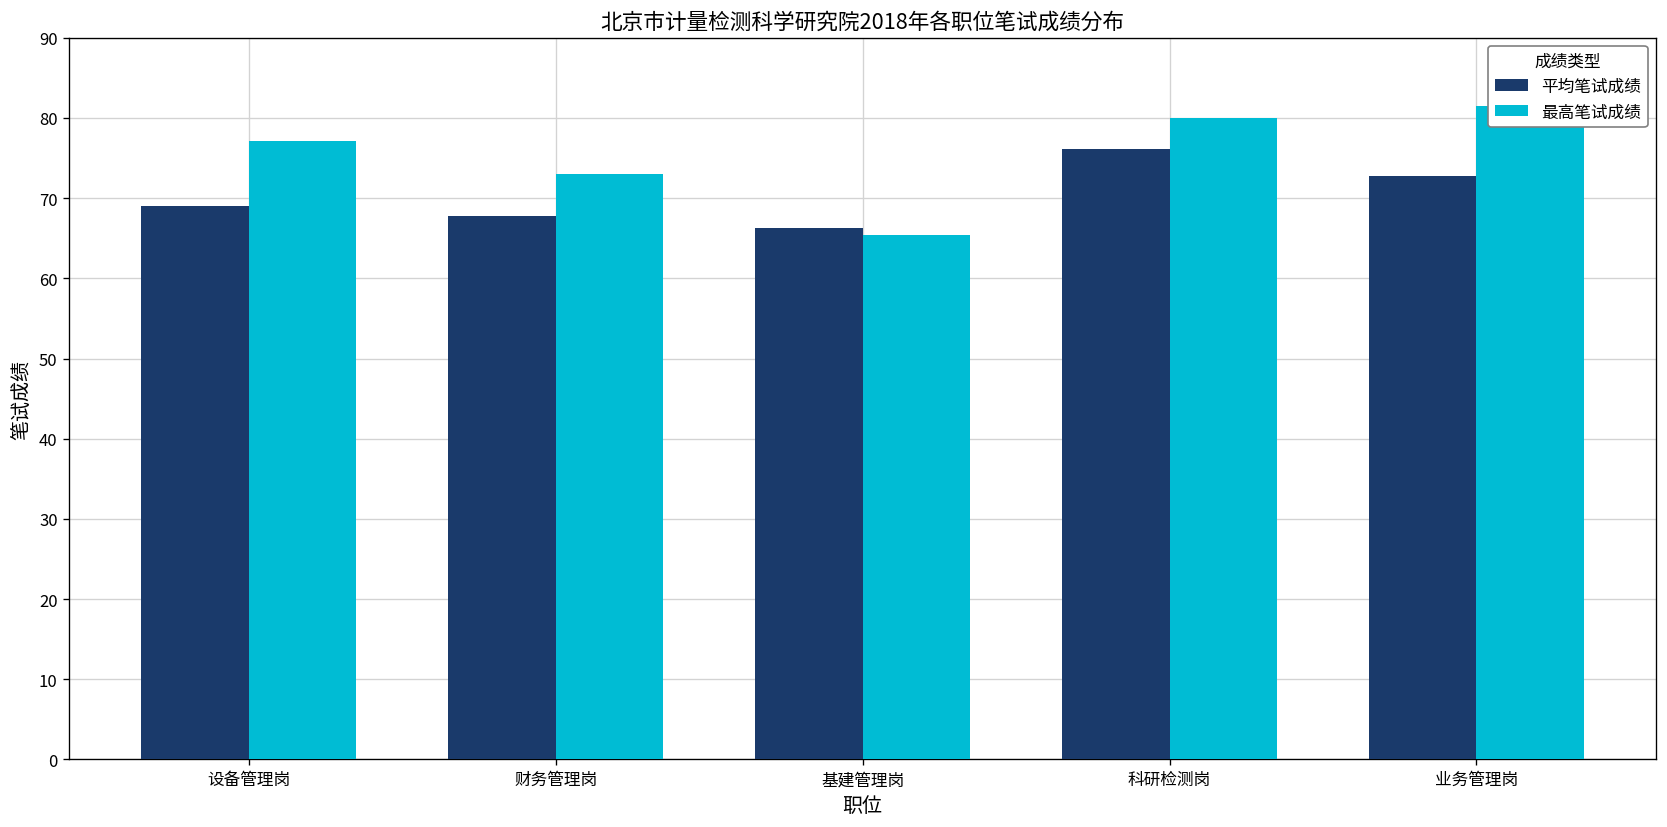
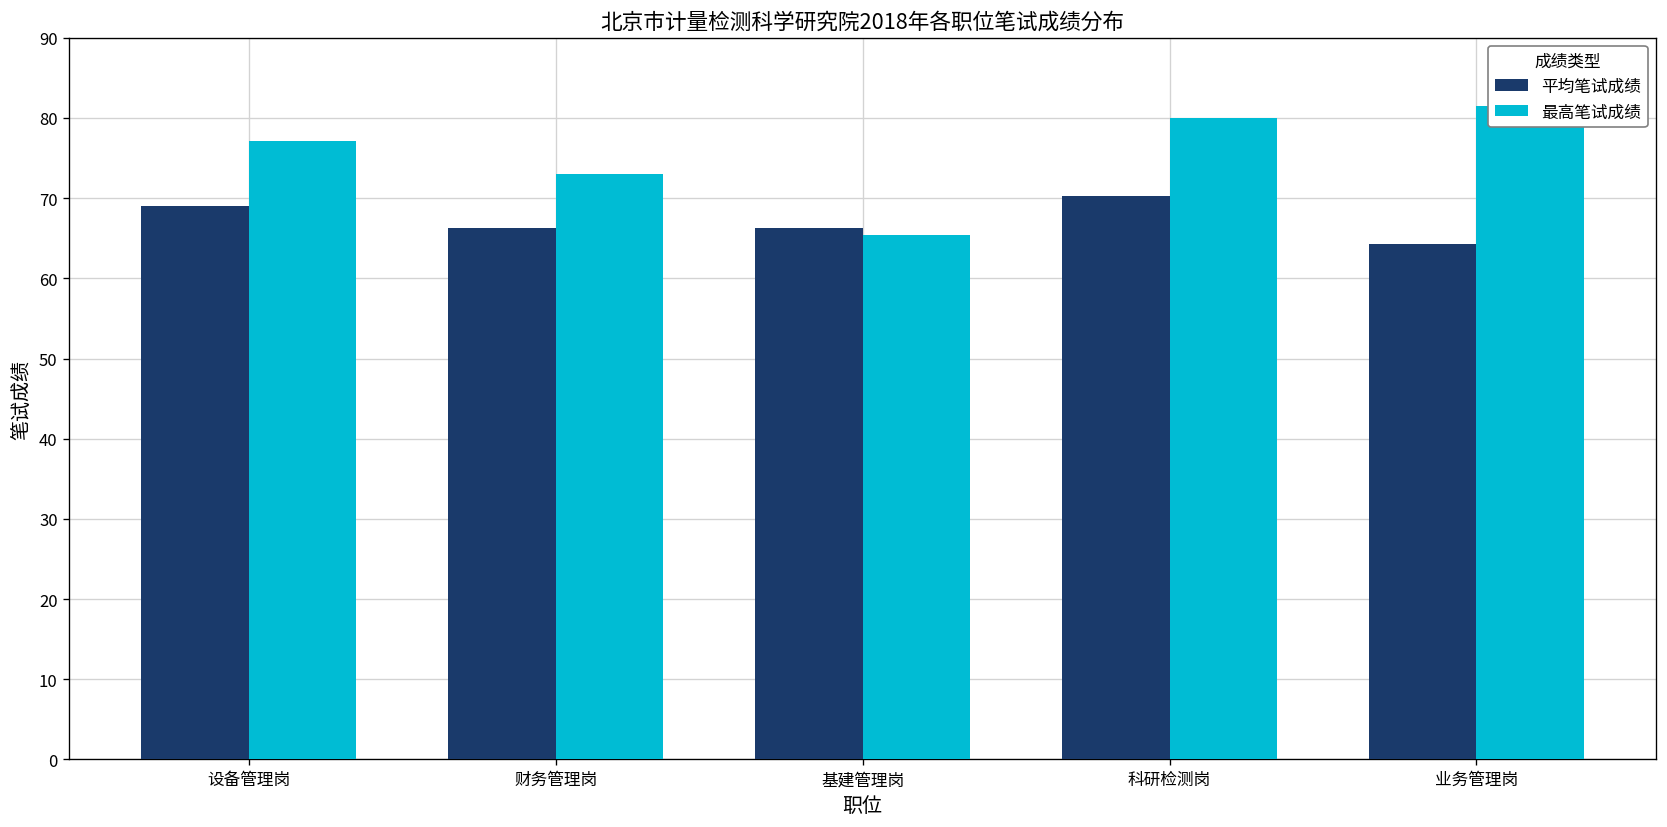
  {
    "平均笔试成绩": {
      "设备管理岗": 69,
-     "财务管理岗": 68,
+     "财务管理岗": 66,
      "基建管理岗": 66,
-     "科研检测岗": 76,
-     "业务管理岗": 73
+     "科研检测岗": 70,
+     "业务管理岗": 64
    },
    "最高笔试成绩": {
      "设备管理岗": 77,
      "财务管理岗": 73,
      "基建管理岗": 65,
      "科研检测岗": 80
    }
  }
